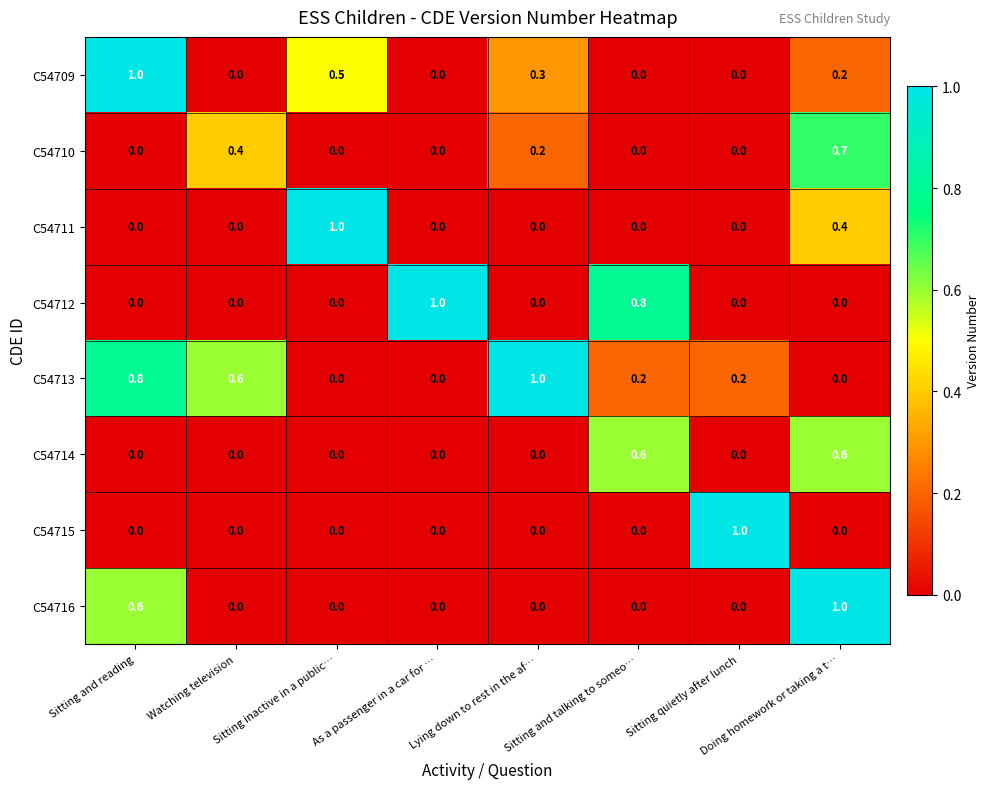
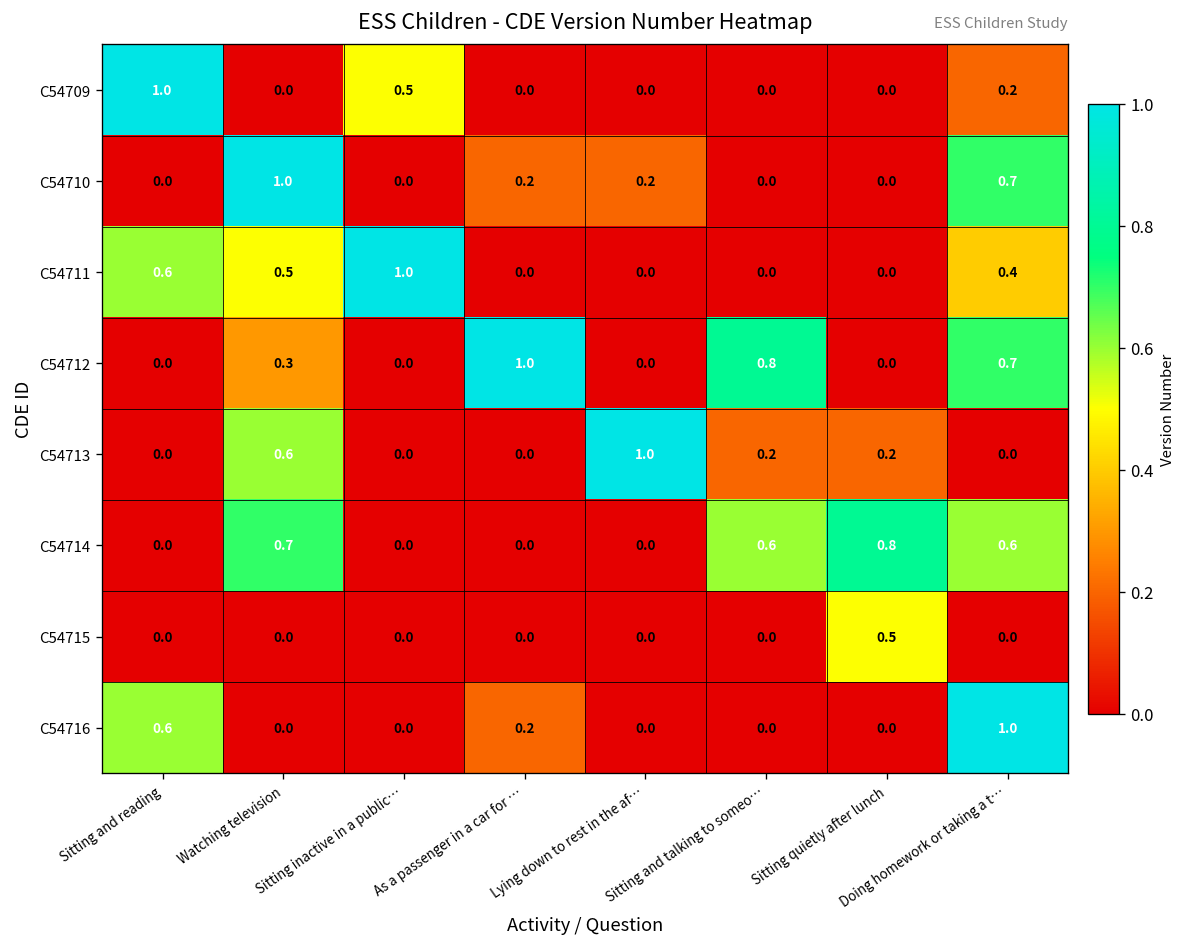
  {
    "C54709": {
      "Sitting and reading": 1.0,
      "Watching television": 0.0,
      "Sitting inactive in a public…": 0.5,
      "As a passenger in a car for …": 0.0,
-     "Lying down to rest in the af…": 0.3,
+     "Lying down to rest in the af…": 0.0,
      "Sitting and talking to someo…": 0.0,
      "Sitting quietly after lunch": 0.0,
      "Doing homework or taking a t…": 0.2
    },
    "C54710": {
      "Sitting and reading": 0.0,
-     "Watching television": 0.4,
+     "Watching television": 1.0,
      "Sitting inactive in a public…": 0.0,
-     "As a passenger in a car for …": 0.0,
+     "As a passenger in a car for …": 0.2,
      "Lying down to rest in the af…": 0.2,
      "Sitting and talking to someo…": 0.0,
      "Sitting quietly after lunch": 0.0,
      "Doing homework or taking a t…": 0.7
    },
    "C54711": {
-     "Sitting and reading": 0.0,
-     "Watching television": 0.0,
+     "Sitting and reading": 0.6,
+     "Watching television": 0.5,
      "Sitting inactive in a public…": 1.0,
      "As a passenger in a car for …": 0.0,
      "Lying down to rest in the af…": 0.0,
      "Sitting and talking to someo…": 0.0,
      "Sitting quietly after lunch": 0.0,
      "Doing homework or taking a t…": 0.4
    },
    "C54712": {
      "Sitting and reading": 0.0,
-     "Watching television": 0.0,
+     "Watching television": 0.3,
      "Sitting inactive in a public…": 0.0,
      "As a passenger in a car for …": 1.0,
      "Lying down to rest in the af…": 0.0,
      "Sitting and talking to someo…": 0.8,
      "Sitting quietly after lunch": 0.0,
-     "Doing homework or taking a t…": 0.0
+     "Doing homework or taking a t…": 0.7
    },
    "C54713": {
-     "Sitting and reading": 0.8,
+     "Sitting and reading": 0.0,
      "Watching television": 0.6,
      "Sitting inactive in a public…": 0.0,
      "As a passenger in a car for …": 0.0,
      "Lying down to rest in the af…": 1.0,
      "Sitting and talking to someo…": 0.2,
      "Sitting quietly after lunch": 0.2,
      "Doing homework or taking a t…": 0.0
    },
    "C54714": {
      "Sitting and reading": 0.0,
-     "Watching television": 0.0,
+     "Watching television": 0.7,
      "Sitting inactive in a public…": 0.0,
      "As a passenger in a car for …": 0.0,
      "Lying down to rest in the af…": 0.0,
      "Sitting and talking to someo…": 0.6,
-     "Sitting quietly after lunch": 0.0,
+     "Sitting quietly after lunch": 0.8,
      "Doing homework or taking a t…": 0.6
    },
    "C54715": {
      "Sitting and reading": 0.0,
      "Watching television": 0.0,
      "Sitting inactive in a public…": 0.0,
      "As a passenger in a car for …": 0.0,
      "Lying down to rest in the af…": 0.0,
      "Sitting and talking to someo…": 0.0,
-     "Sitting quietly after lunch": 1.0,
+     "Sitting quietly after lunch": 0.5,
      "Doing homework or taking a t…": 0.0
    },
    "C54716": {
      "Sitting and reading": 0.6,
      "Watching television": 0.0,
      "Sitting inactive in a public…": 0.0,
-     "As a passenger in a car for …": 0.0,
+     "As a passenger in a car for …": 0.2,
      "Lying down to rest in the af…": 0.0,
      "Sitting and talking to someo…": 0.0,
      "Sitting quietly after lunch": 0.0,
      "Doing homework or taking a t…": 1.0
    }
  }
